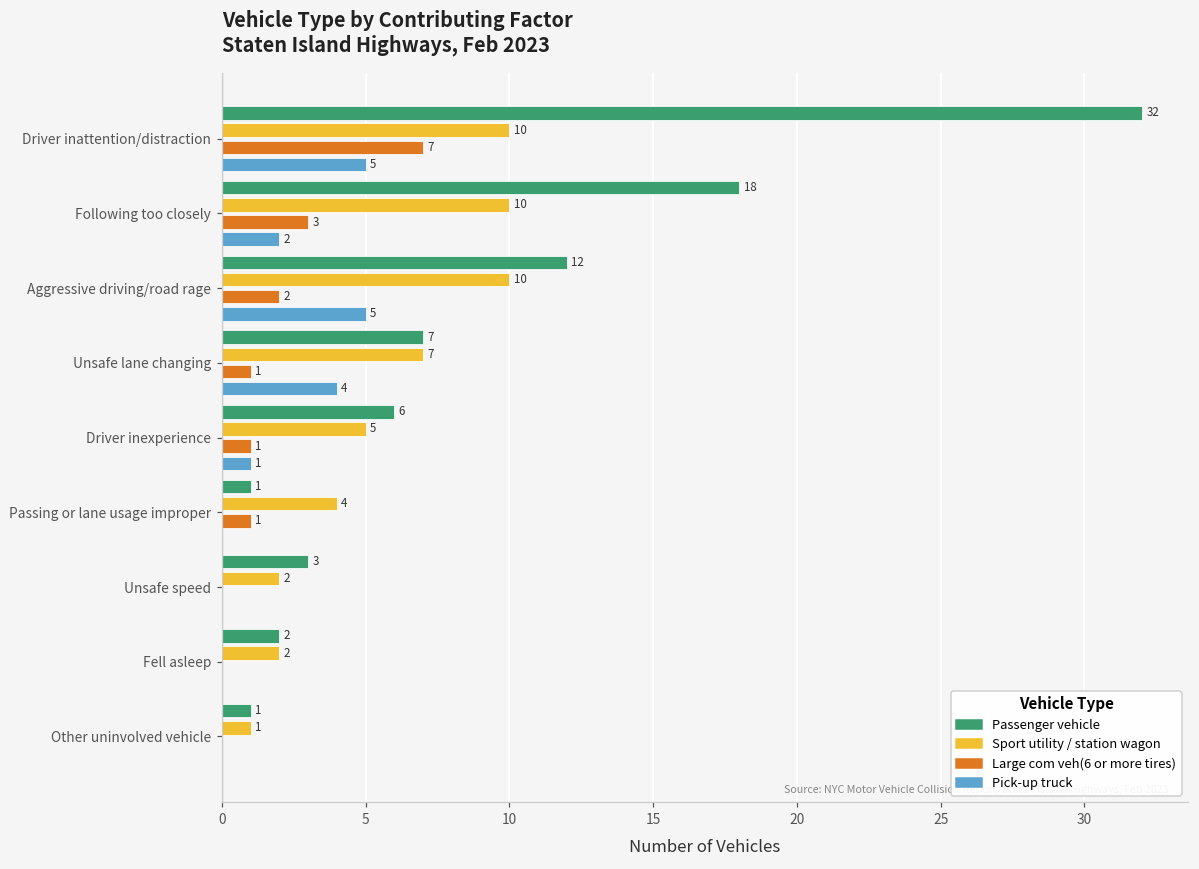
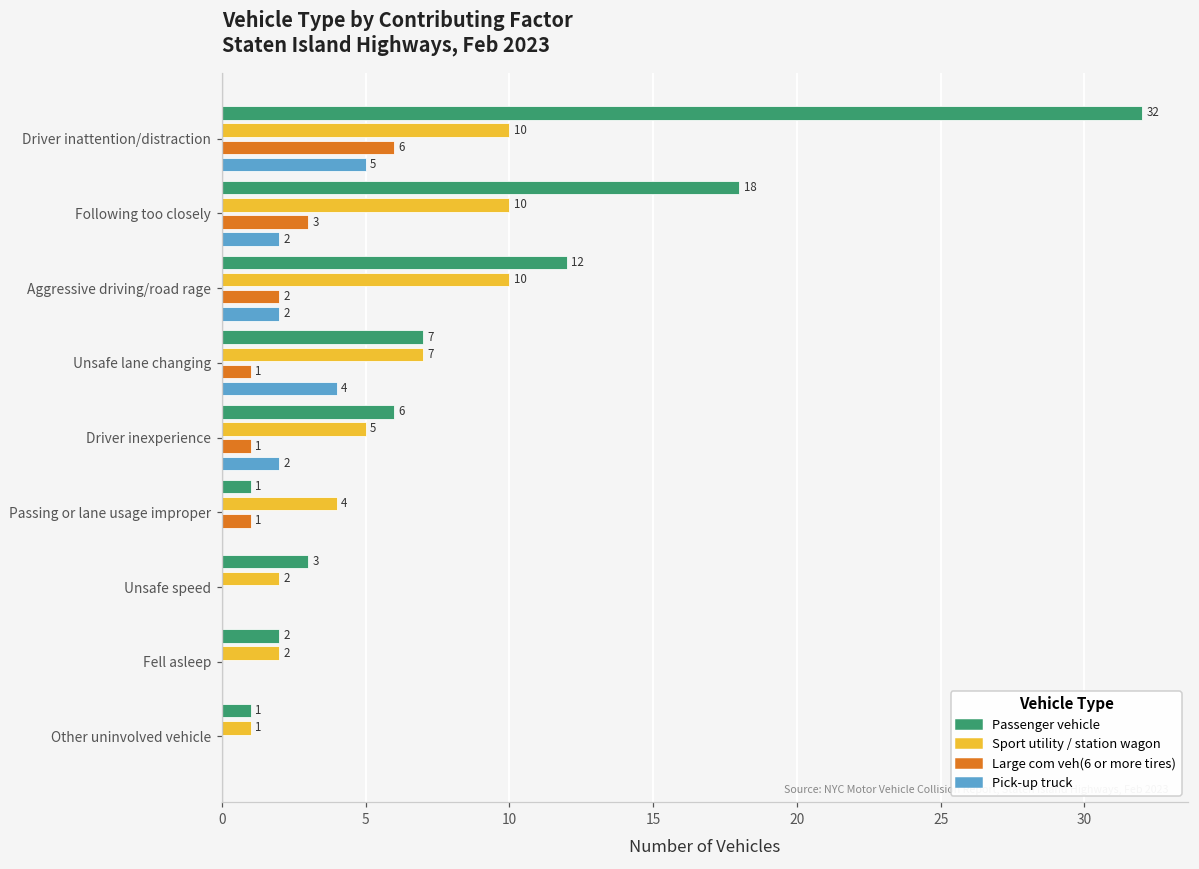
  {
    "Passenger vehicle": {
      "Driver inattention/distraction": 32,
      "Following too closely": 18,
      "Aggressive driving/road rage": 12,
      "Unsafe lane changing": 7,
      "Driver inexperience": 6,
      "Passing or lane usage improper": 1,
      "Unsafe speed": 3,
      "Fell asleep": 2,
      "Other uninvolved vehicle": 1
    },
    "Sport utility / station wagon": {
      "Driver inattention/distraction": 10,
      "Following too closely": 10,
      "Aggressive driving/road rage": 10,
      "Unsafe lane changing": 7,
      "Driver inexperience": 5,
      "Passing or lane usage improper": 4,
      "Unsafe speed": 2,
      "Fell asleep": 2,
      "Other uninvolved vehicle": 1
    },
    "Large com veh(6 or more tires)": {
-     "Driver inattention/distraction": 7,
+     "Driver inattention/distraction": 6,
      "Following too closely": 3,
      "Aggressive driving/road rage": 2,
      "Unsafe lane changing": 1,
      "Driver inexperience": 1,
      "Passing or lane usage improper": 1
    },
    "Pick-up truck": {
      "Driver inattention/distraction": 5,
      "Following too closely": 2,
-     "Aggressive driving/road rage": 5,
+     "Aggressive driving/road rage": 2,
      "Unsafe lane changing": 4,
-     "Driver inexperience": 1
+     "Driver inexperience": 2
    }
  }
